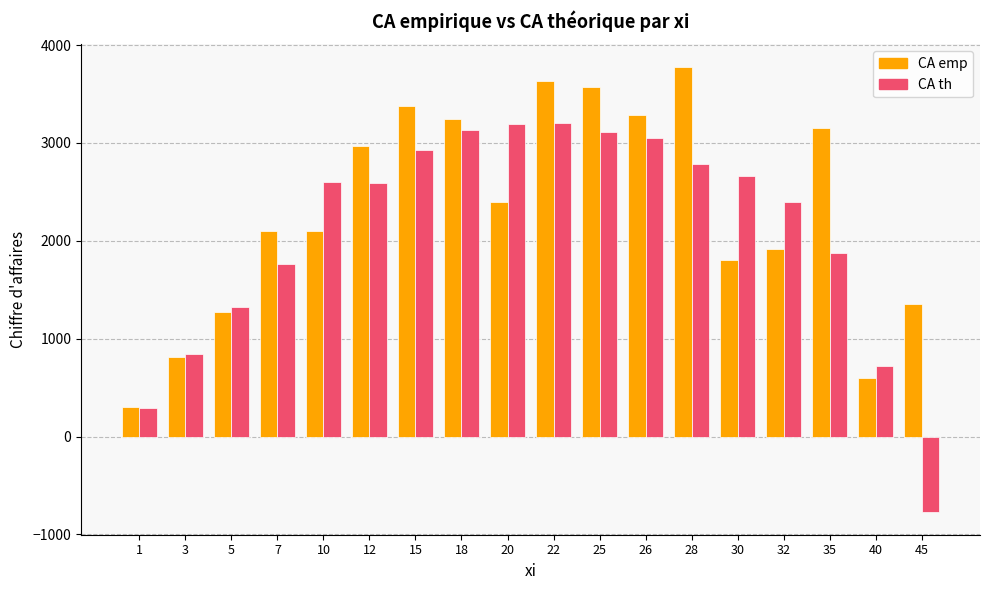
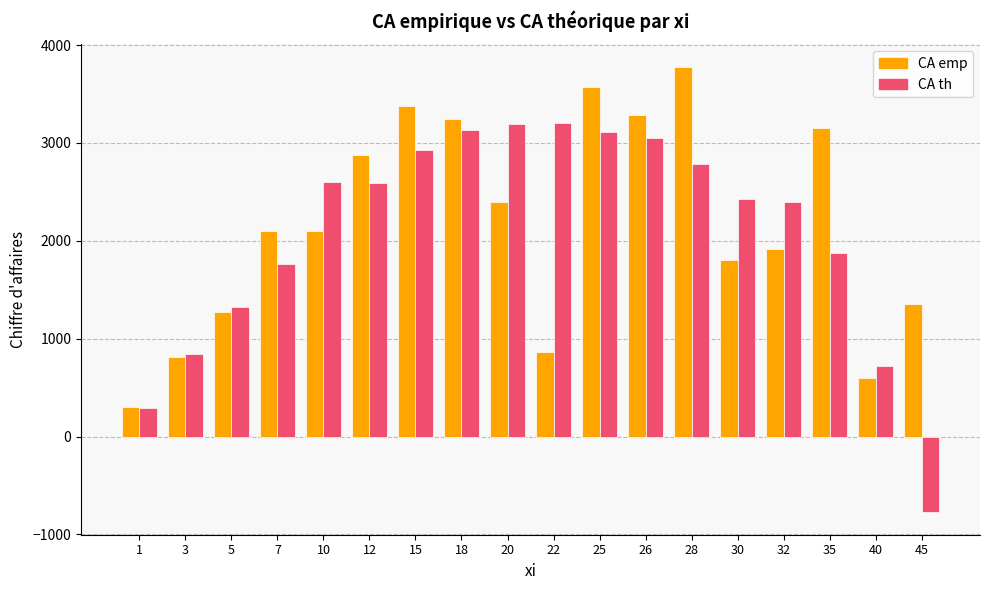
  {
    "CA emp": {
      "1": 300,
      "3": 800,
      "5": 1300,
      "7": 2100,
      "10": 2100,
-     "12": 3000,
+     "12": 2900,
      "15": 3400,
      "18": 3200,
      "20": 2400,
-     "22": 3600,
+     "22": 900,
      "25": 3600,
      "26": 3300,
      "28": 3800,
      "30": 1800,
      "32": 1900,
      "35": 3200,
      "40": 600,
      "45": 1400
    },
    "CA th": {
      "1": 300,
      "3": 800,
      "5": 1300,
      "7": 1800,
      "10": 2600,
      "12": 2600,
      "15": 2900,
      "18": 3100,
      "20": 3200,
      "22": 3200,
      "25": 3100,
      "26": 3000,
      "28": 2800,
-     "30": 2700,
+     "30": 2400,
      "32": 2400,
      "35": 1900,
      "40": 700,
      "45": -800
    }
  }
